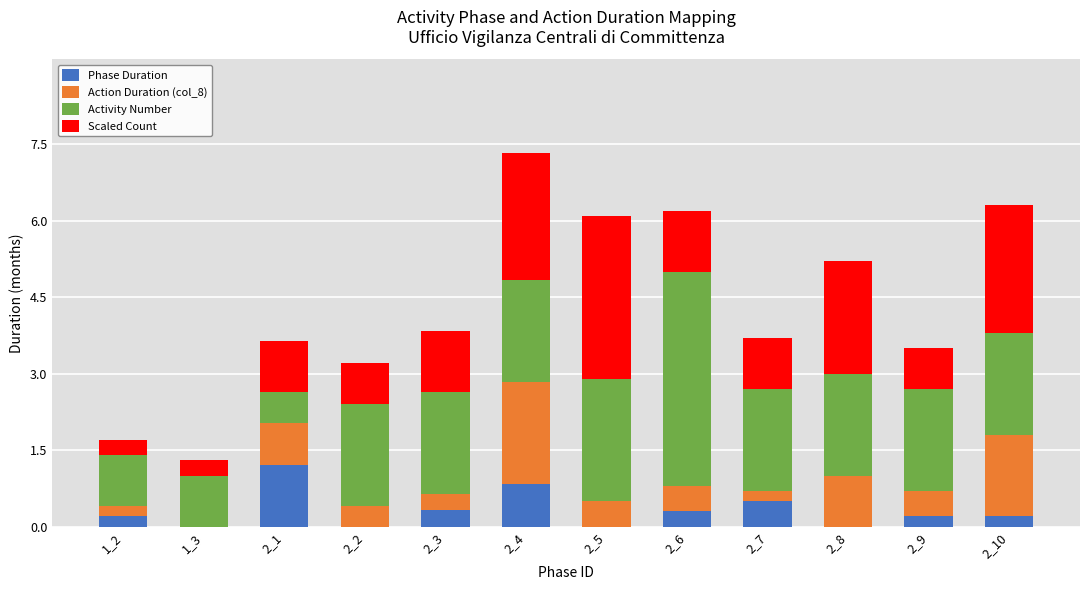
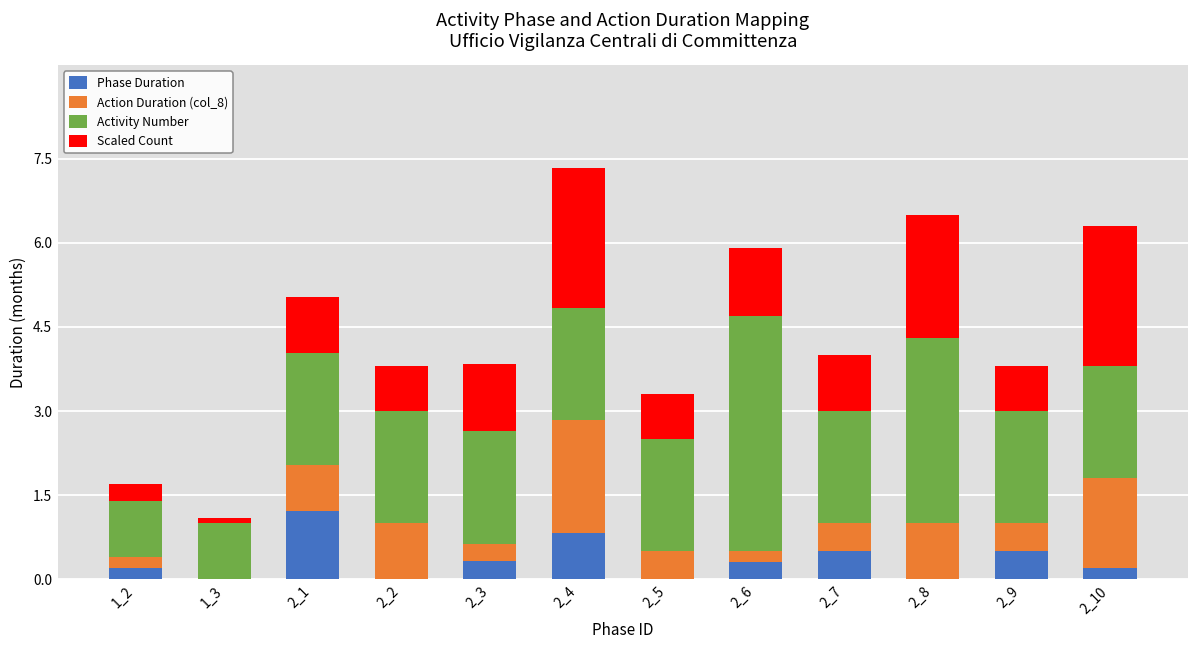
  {
    "Phase Duration": {
      "1_2": 0.2,
      "1_3": 0.0,
      "2_1": 1.2,
      "2_2": 0.0,
      "2_3": 0.3,
      "2_4": 0.8,
      "2_5": 0.0,
      "2_6": 0.3,
      "2_7": 0.5,
      "2_8": 0.0,
-     "2_9": 0.2,
+     "2_9": 0.5,
      "2_10": 0.2
    },
    "Action Duration (col_8)": {
      "1_2": 0.2,
      "1_3": 0.0,
      "2_1": 0.8,
-     "2_2": 0.4,
+     "2_2": 1.0,
      "2_3": 0.3,
      "2_4": 2.0,
      "2_5": 0.5,
-     "2_6": 0.5,
-     "2_7": 0.2,
+     "2_6": 0.2,
+     "2_7": 0.5,
      "2_8": 1.0,
      "2_9": 0.5,
      "2_10": 1.6
    },
    "Activity Number": {
      "1_2": 1.0,
      "1_3": 1.0,
-     "2_1": 0.6,
+     "2_1": 2.0,
      "2_2": 2.0,
      "2_3": 2.0,
      "2_4": 2.0,
-     "2_5": 2.4,
+     "2_5": 2.0,
      "2_6": 4.2,
      "2_7": 2.0,
-     "2_8": 2.0,
+     "2_8": 3.3,
      "2_9": 2.0,
      "2_10": 2.0
    },
    "Scaled Count": {
      "1_2": 0.3,
-     "1_3": 0.3,
+     "1_3": 0.1,
      "2_1": 1.0,
      "2_2": 0.8,
      "2_3": 1.2,
      "2_4": 2.5,
-     "2_5": 3.2,
+     "2_5": 0.8,
      "2_6": 1.2,
      "2_7": 1.0,
      "2_8": 2.2,
      "2_9": 0.8,
      "2_10": 2.5
    }
  }
